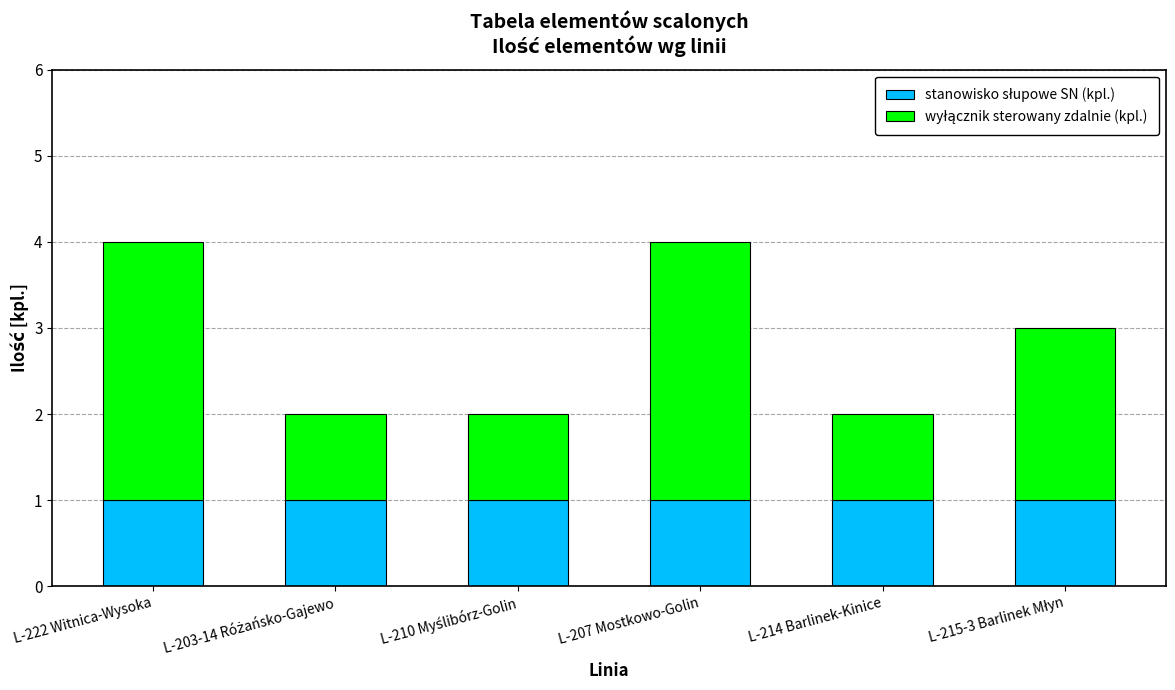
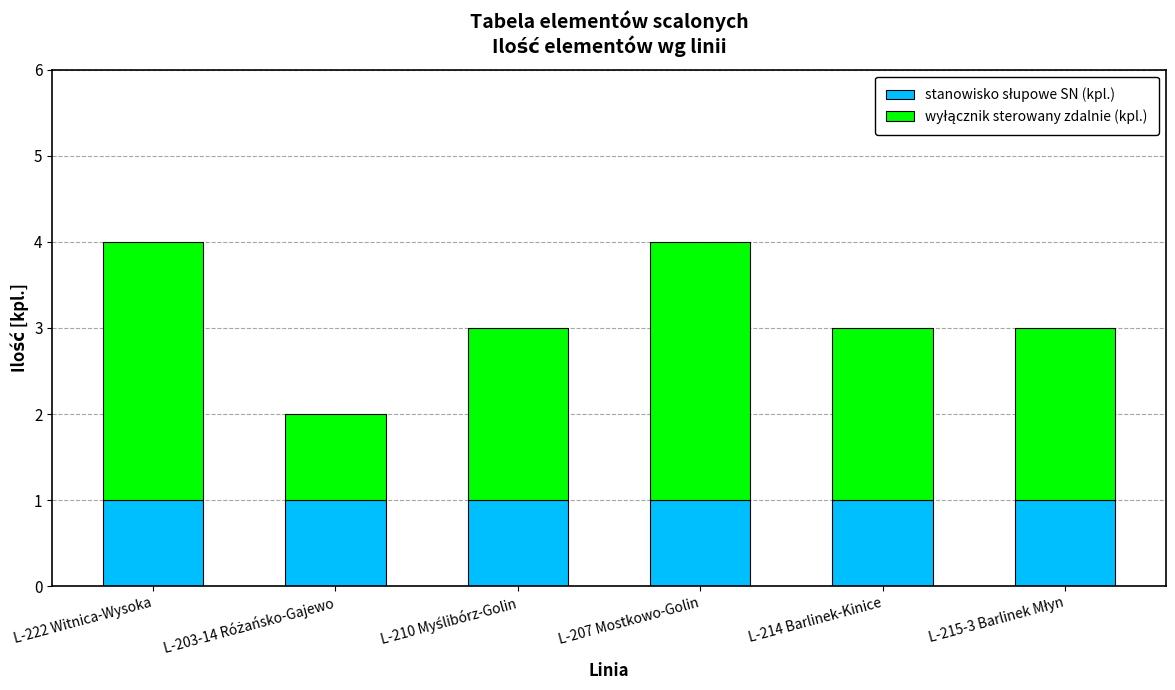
  {
    "stanowisko słupowe SN (kpl.)": {
      "L-222 Witnica-Wysoka": 1,
      "L-203-14 Różańsko-Gajewo": 1,
      "L-210 Myślibórz-Golin": 1,
      "L-207 Mostkowo-Golin": 1,
      "L-214 Barlinek-Kinice": 1,
      "L-215-3 Barlinek Młyn": 1
    },
    "wyłącznik sterowany zdalnie (kpl.)": {
      "L-222 Witnica-Wysoka": 3,
      "L-203-14 Różańsko-Gajewo": 1,
-     "L-210 Myślibórz-Golin": 1,
+     "L-210 Myślibórz-Golin": 2,
      "L-207 Mostkowo-Golin": 3,
-     "L-214 Barlinek-Kinice": 1,
+     "L-214 Barlinek-Kinice": 2,
      "L-215-3 Barlinek Młyn": 2
    }
  }
